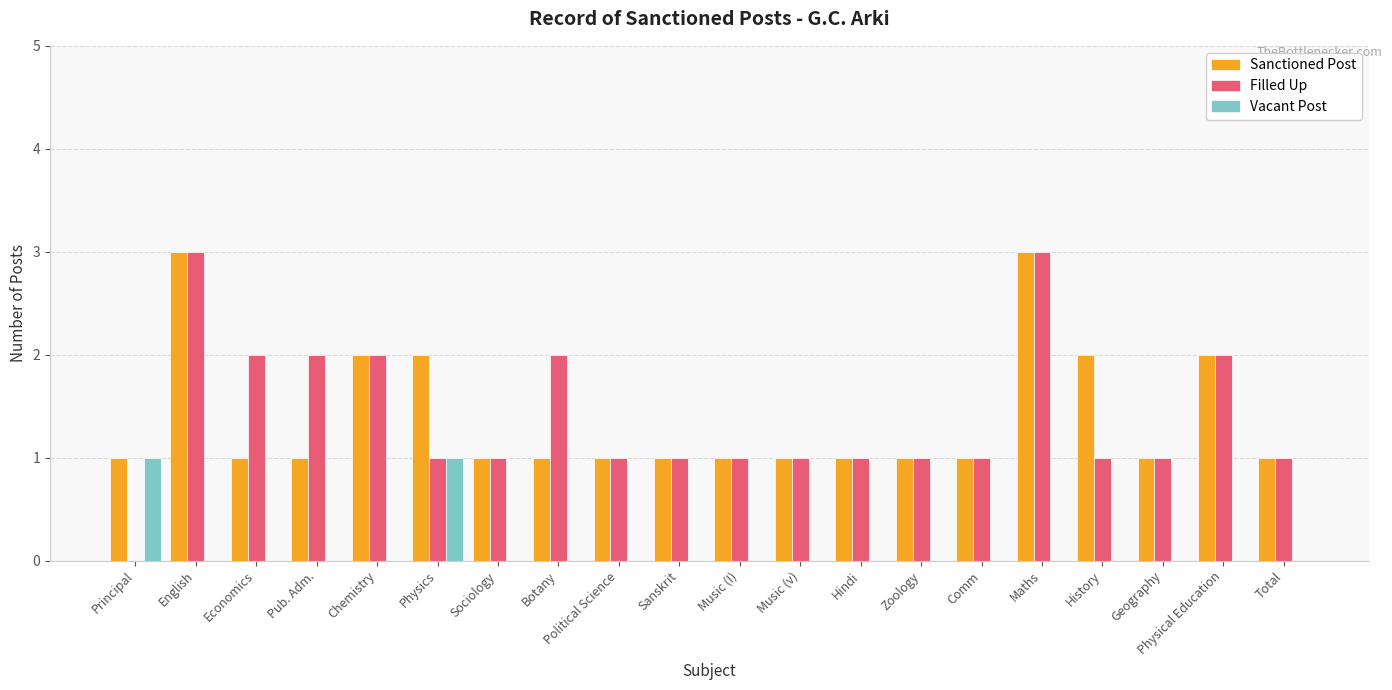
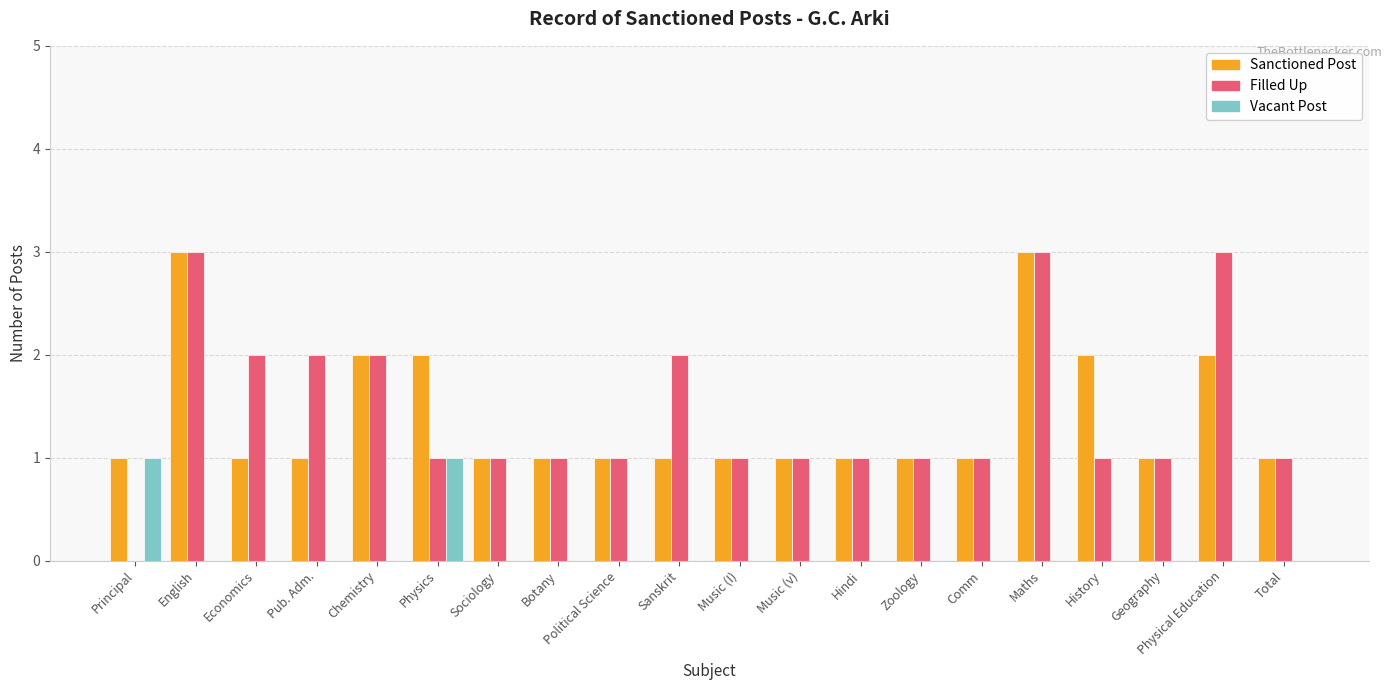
  {
    "Sanctioned Post": {
      "Principal": 1,
      "English": 3,
      "Economics": 1,
      "Pub. Adm.": 1,
      "Chemistry": 2,
      "Physics": 2,
      "Sociology": 1,
      "Botany": 1,
      "Political Science": 1,
      "Sanskrit": 1,
      "Music (I)": 1,
      "Music (v)": 1,
      "Hindi": 1,
      "Zoology": 1,
      "Comm": 1,
      "Maths": 3,
      "History": 2,
      "Geography": 1,
      "Physical Education": 2,
      "Total": 1
    },
    "Filled Up": {
      "Principal": 0,
      "English": 3,
      "Economics": 2,
      "Pub. Adm.": 2,
      "Chemistry": 2,
      "Physics": 1,
      "Sociology": 1,
-     "Botany": 2,
+     "Botany": 1,
      "Political Science": 1,
-     "Sanskrit": 1,
+     "Sanskrit": 2,
      "Music (I)": 1,
      "Music (v)": 1,
      "Hindi": 1,
      "Zoology": 1,
      "Comm": 1,
      "Maths": 3,
      "History": 1,
      "Geography": 1,
-     "Physical Education": 2,
+     "Physical Education": 3,
      "Total": 1
    },
    "Vacant Post": {
      "Principal": 1,
      "English": 0,
      "Economics": 0,
      "Pub. Adm.": 0,
      "Chemistry": 0,
      "Physics": 1,
      "Sociology": 0,
      "Botany": 0,
      "Political Science": 0,
      "Sanskrit": 0,
      "Music (I)": 0,
      "Music (v)": 0,
      "Hindi": 0,
      "Zoology": 0,
      "Comm": 0,
      "Maths": 0,
      "History": 0,
      "Geography": 0,
      "Physical Education": 0,
      "Total": 0
    }
  }
